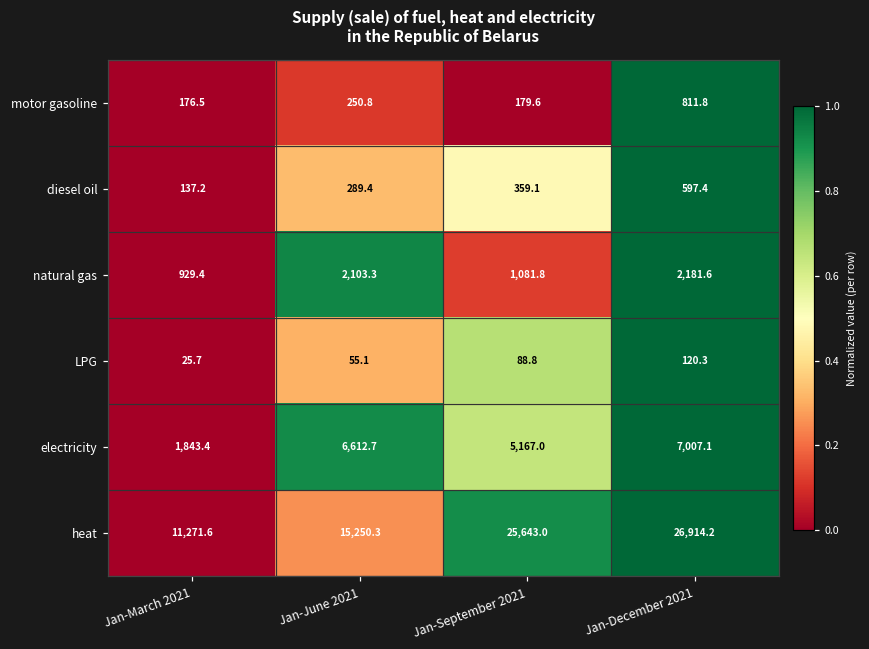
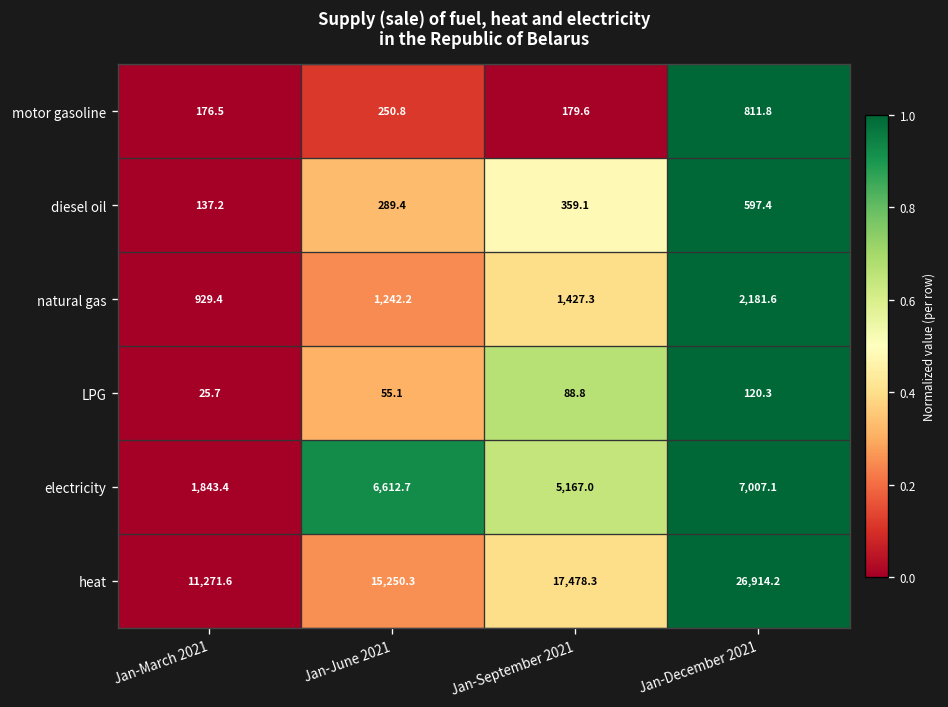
  {
    "motor gasoline": {
      "Jan-March 2021": "176.5",
      "Jan-June 2021": "250.8",
      "Jan-September 2021": "179.6",
      "Jan-December 2021": "811.8"
    },
    "diesel oil": {
      "Jan-March 2021": "137.2",
      "Jan-June 2021": "289.4",
      "Jan-September 2021": "359.1",
      "Jan-December 2021": "597.4"
    },
    "natural gas": {
      "Jan-March 2021": "929.4",
-     "Jan-June 2021": "2,103.3",
-     "Jan-September 2021": "1,081.8",
+     "Jan-June 2021": "1,242.2",
+     "Jan-September 2021": "1,427.3",
      "Jan-December 2021": "2,181.6"
    },
    "LPG": {
      "Jan-March 2021": "25.7",
      "Jan-June 2021": "55.1",
      "Jan-September 2021": "88.8",
      "Jan-December 2021": "120.3"
    },
    "electricity": {
      "Jan-March 2021": "1,843.4",
      "Jan-June 2021": "6,612.7",
      "Jan-September 2021": "5,167.0",
      "Jan-December 2021": "7,007.1"
    },
    "heat": {
      "Jan-March 2021": "11,271.6",
      "Jan-June 2021": "15,250.3",
-     "Jan-September 2021": "25,643.0",
+     "Jan-September 2021": "17,478.3",
      "Jan-December 2021": "26,914.2"
    }
  }
